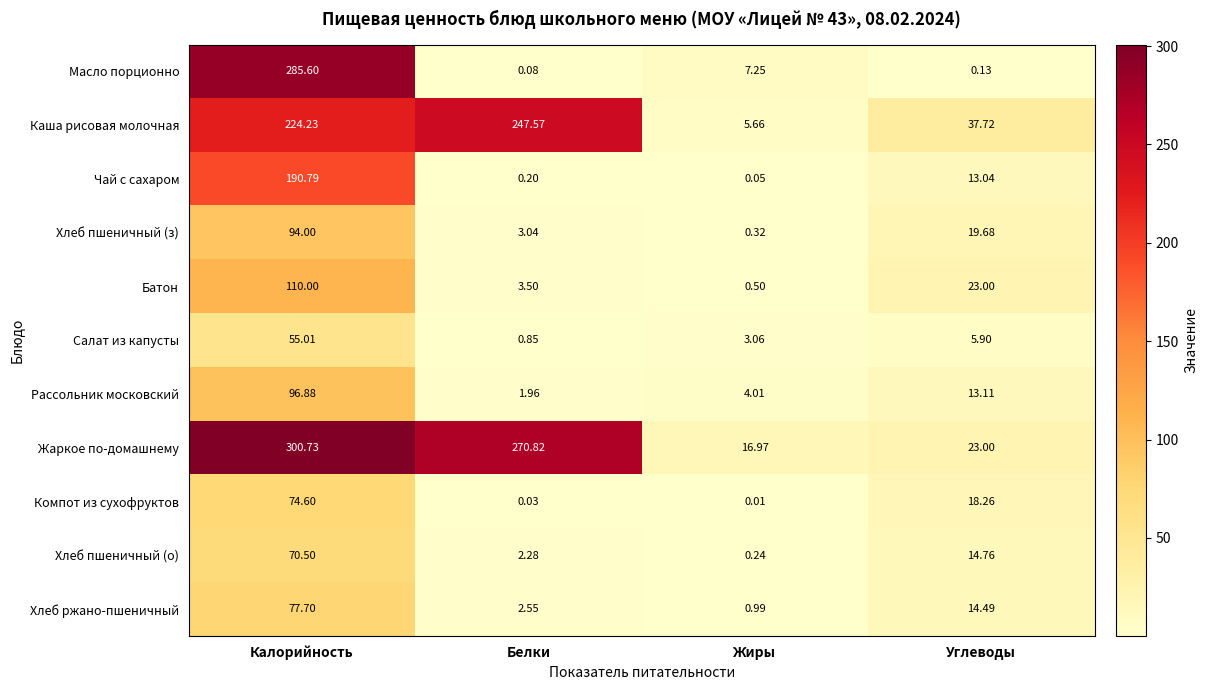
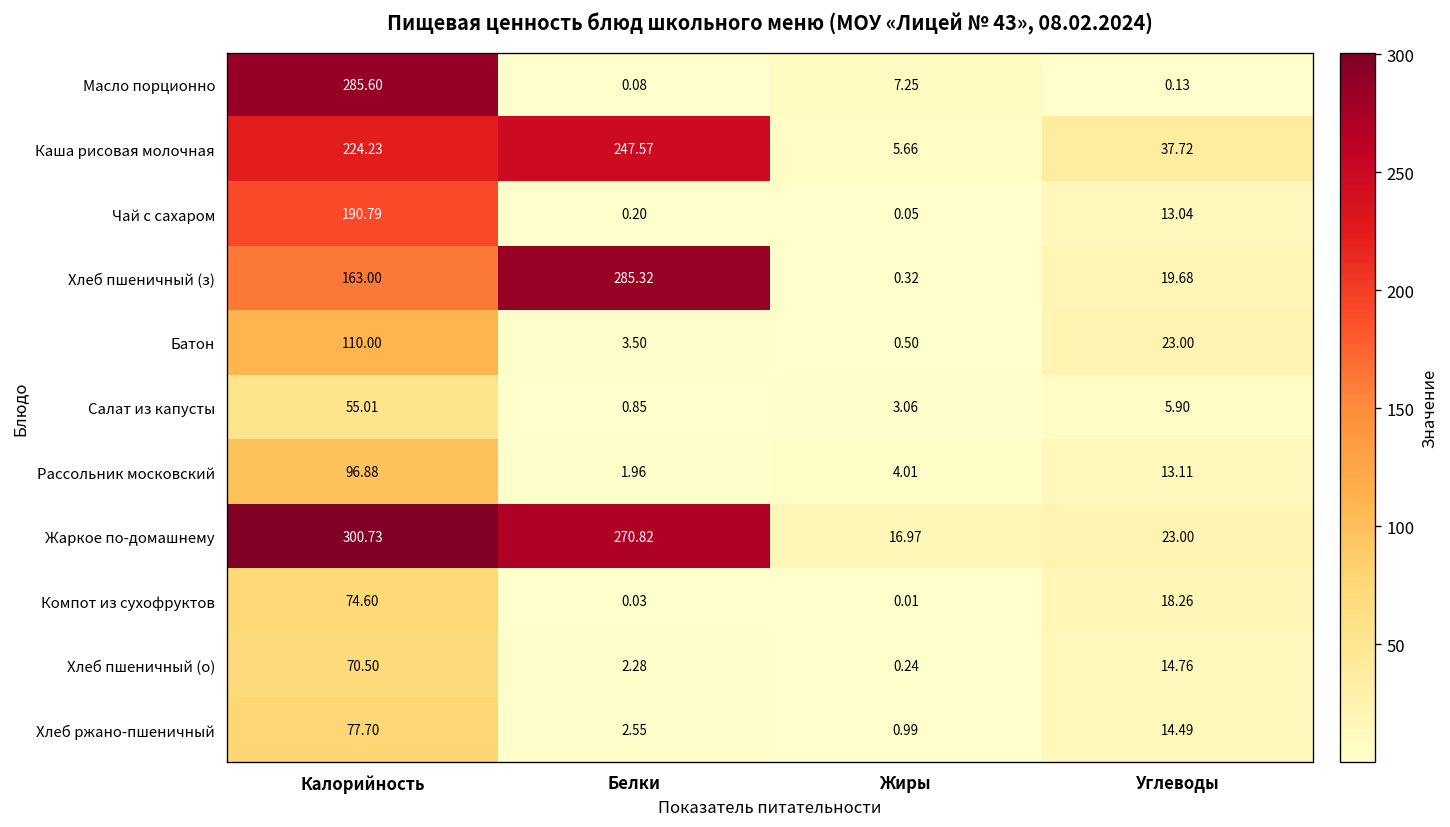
  {
    "Масло порционно": {
      "Калорийность": 285.60,
      "Белки": 0.08,
      "Жиры": 7.25,
      "Углеводы": 0.13
    },
    "Каша рисовая молочная": {
      "Калорийность": 224.23,
      "Белки": 247.57,
      "Жиры": 5.66,
      "Углеводы": 37.72
    },
    "Чай с сахаром": {
      "Калорийность": 190.79,
      "Белки": 0.20,
      "Жиры": 0.05,
      "Углеводы": 13.04
    },
    "Хлеб пшеничный (з)": {
-     "Калорийность": 94.00,
-     "Белки": 3.04,
+     "Калорийность": 163.00,
+     "Белки": 285.32,
      "Жиры": 0.32,
      "Углеводы": 19.68
    },
    "Батон": {
      "Калорийность": 110.00,
      "Белки": 3.50,
      "Жиры": 0.50,
      "Углеводы": 23.00
    },
    "Салат из капусты": {
      "Калорийность": 55.01,
      "Белки": 0.85,
      "Жиры": 3.06,
      "Углеводы": 5.90
    },
    "Рассольник московский": {
      "Калорийность": 96.88,
      "Белки": 1.96,
      "Жиры": 4.01,
      "Углеводы": 13.11
    },
    "Жаркое по-домашнему": {
      "Калорийность": 300.73,
      "Белки": 270.82,
      "Жиры": 16.97,
      "Углеводы": 23.00
    },
    "Компот из сухофруктов": {
      "Калорийность": 74.60,
      "Белки": 0.03,
      "Жиры": 0.01,
      "Углеводы": 18.26
    },
    "Хлеб пшеничный (о)": {
      "Калорийность": 70.50,
      "Белки": 2.28,
      "Жиры": 0.24,
      "Углеводы": 14.76
    },
    "Хлеб ржано-пшеничный": {
      "Калорийность": 77.70,
      "Белки": 2.55,
      "Жиры": 0.99,
      "Углеводы": 14.49
    }
  }
